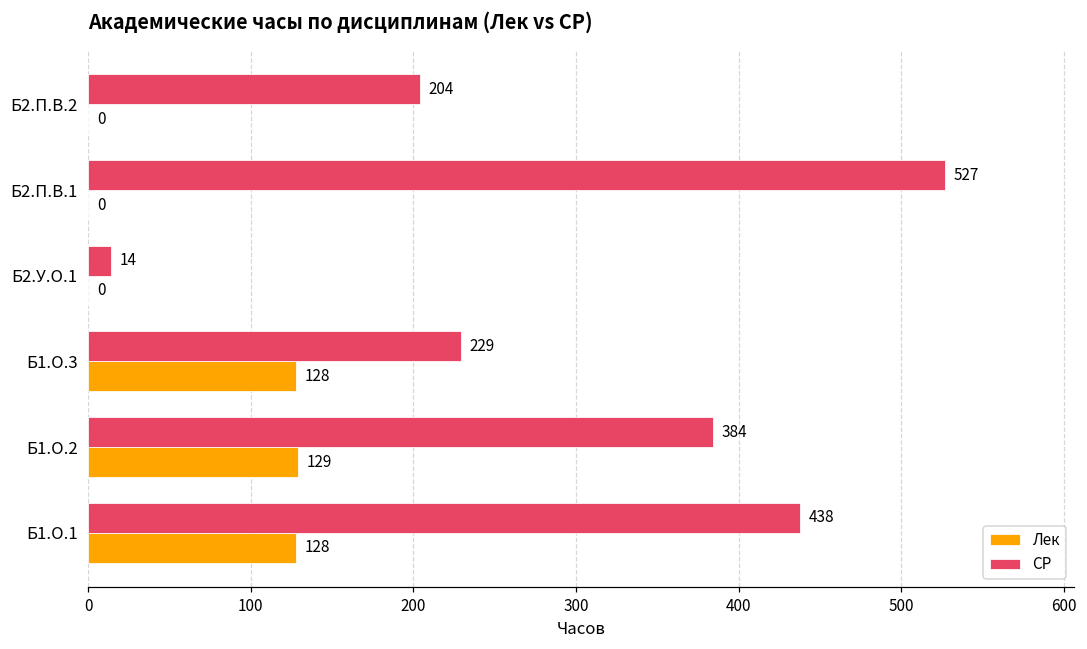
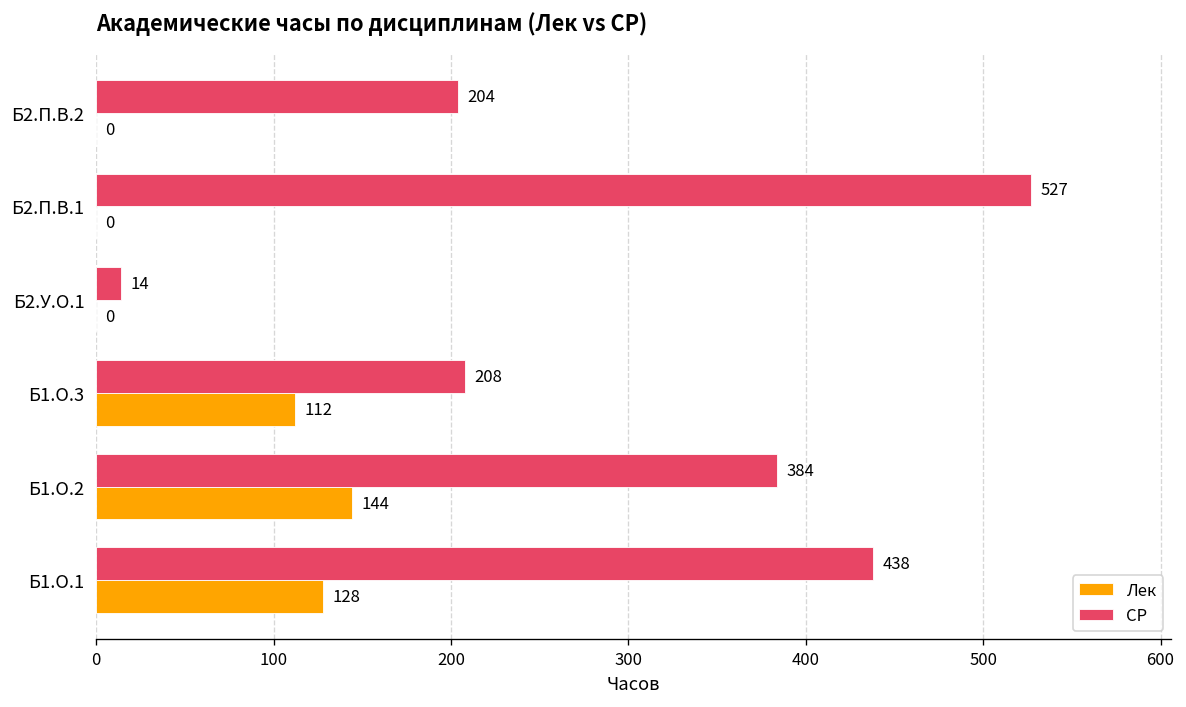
  {
    "Лек": {
      "Б2.П.В.2": 0,
      "Б2.П.В.1": 0,
      "Б2.У.О.1": 0,
-     "Б1.О.3": 128,
-     "Б1.О.2": 129,
+     "Б1.О.3": 112,
+     "Б1.О.2": 144,
      "Б1.О.1": 128
    },
    "СР": {
      "Б2.П.В.2": 204,
      "Б2.П.В.1": 527,
      "Б2.У.О.1": 14,
-     "Б1.О.3": 229,
+     "Б1.О.3": 208,
      "Б1.О.2": 384,
      "Б1.О.1": 438
    }
  }
